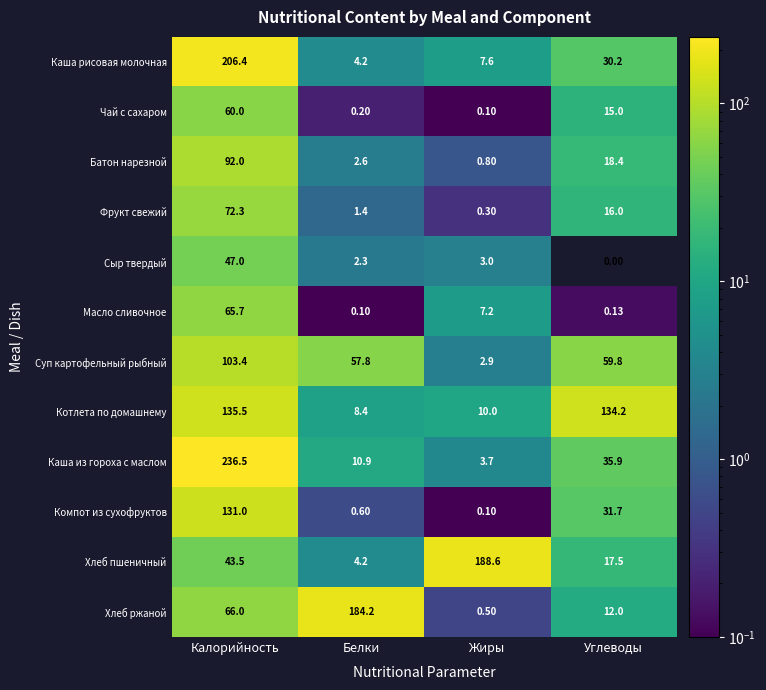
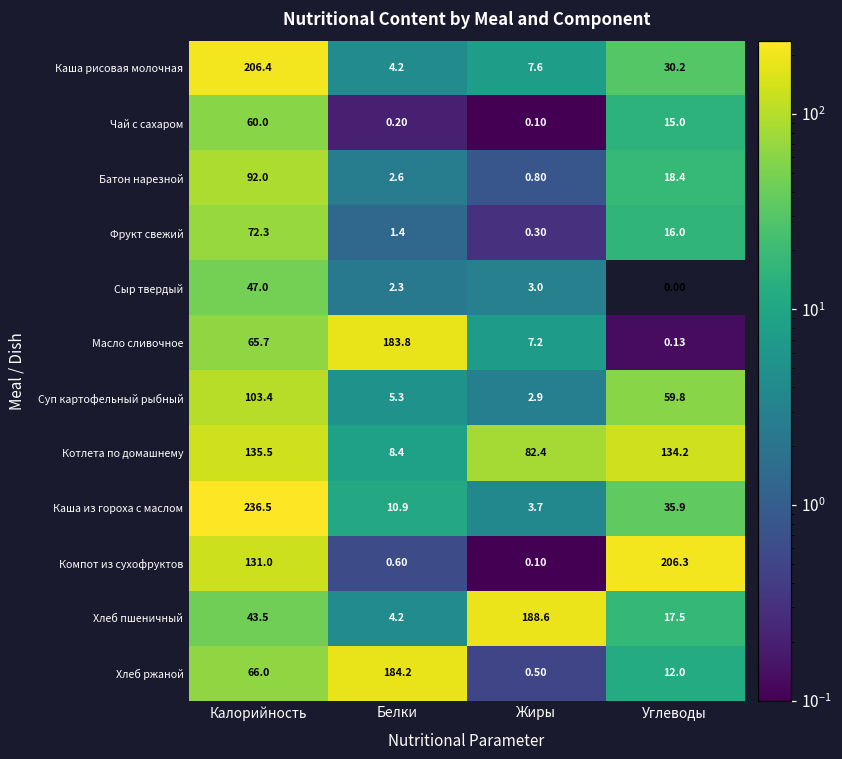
  {
    "Каша рисовая молочная": {
      "Калорийность": 206.4,
      "Белки": 4.2,
      "Жиры": 7.6,
      "Углеводы": 30.2
    },
    "Чай с сахаром": {
      "Калорийность": 60.0,
      "Белки": 0.20,
      "Жиры": 0.10,
      "Углеводы": 15.0
    },
    "Батон нарезной": {
      "Калорийность": 92.0,
      "Белки": 2.6,
      "Жиры": 0.80,
      "Углеводы": 18.4
    },
    "Фрукт свежий": {
      "Калорийность": 72.3,
      "Белки": 1.4,
      "Жиры": 0.30,
      "Углеводы": 16.0
    },
    "Сыр твердый": {
      "Калорийность": 47.0,
      "Белки": 2.3,
      "Жиры": 3.0
    },
    "Масло сливочное": {
      "Калорийность": 65.7,
-     "Белки": 0.10,
+     "Белки": 183.8,
      "Жиры": 7.2,
      "Углеводы": 0.13
    },
    "Суп картофельный рыбный": {
      "Калорийность": 103.4,
-     "Белки": 57.8,
+     "Белки": 5.3,
      "Жиры": 2.9,
      "Углеводы": 59.8
    },
    "Котлета по домашнему": {
      "Калорийность": 135.5,
      "Белки": 8.4,
-     "Жиры": 10.0,
+     "Жиры": 82.4,
      "Углеводы": 134.2
    },
    "Каша из гороха с маслом": {
      "Калорийность": 236.5,
      "Белки": 10.9,
      "Жиры": 3.7,
      "Углеводы": 35.9
    },
    "Компот из сухофруктов": {
      "Калорийность": 131.0,
      "Белки": 0.60,
      "Жиры": 0.10,
-     "Углеводы": 31.7
+     "Углеводы": 206.3
    },
    "Хлеб пшеничный": {
      "Калорийность": 43.5,
      "Белки": 4.2,
      "Жиры": 188.6,
      "Углеводы": 17.5
    },
    "Хлеб ржаной": {
      "Калорийность": 66.0,
      "Белки": 184.2,
      "Жиры": 0.50,
      "Углеводы": 12.0
    }
  }
